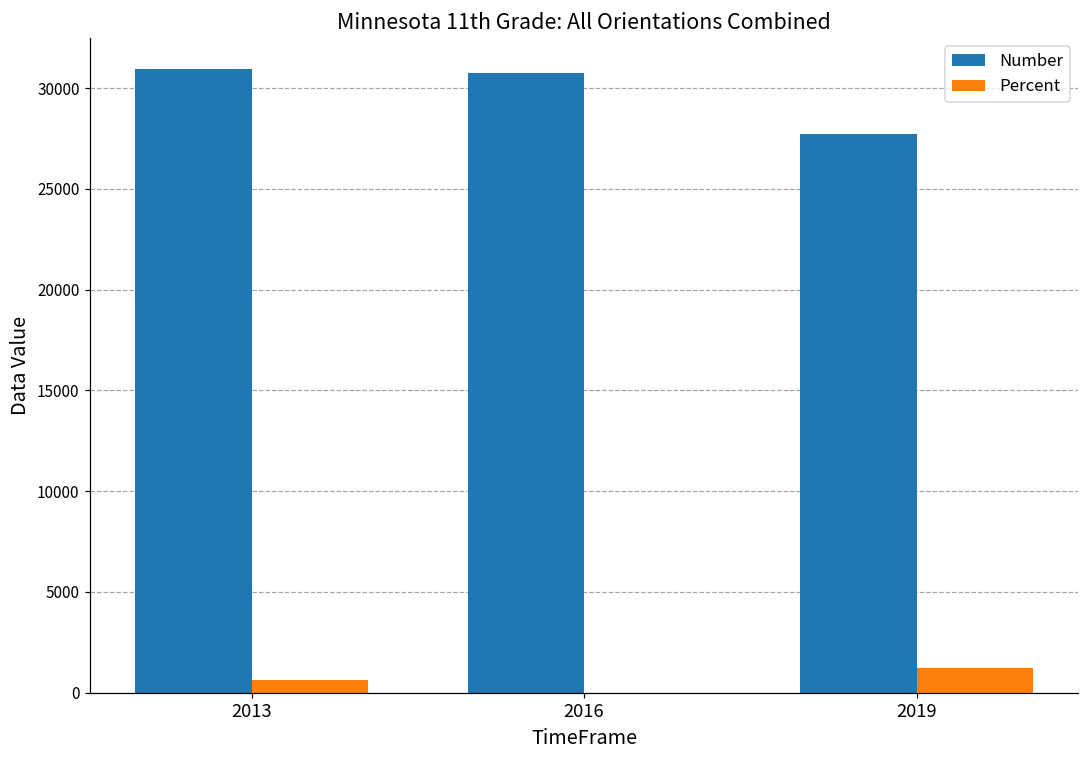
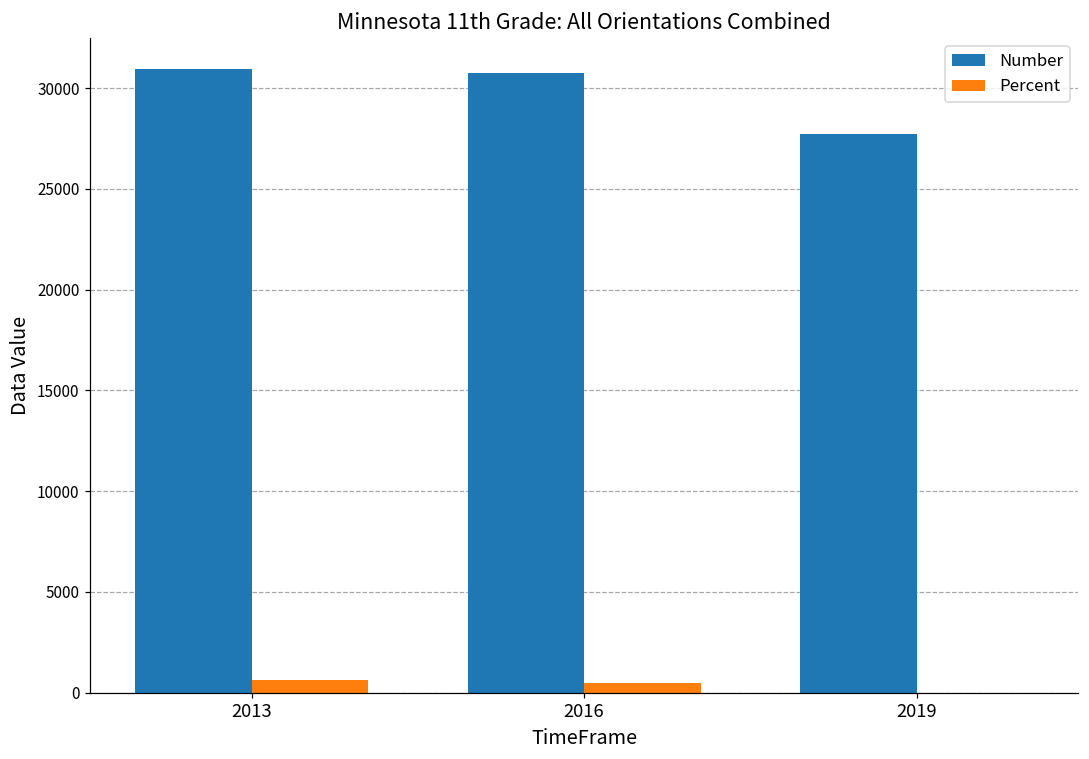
  {
    "Number": {
      "2013": 31000,
      "2016": 30800,
      "2019": 27700
    },
    "Percent": {
      "2013": 600,
-     "2016": 0,
-     "2019": 1200
+     "2016": 500,
+     "2019": 0
    }
  }
